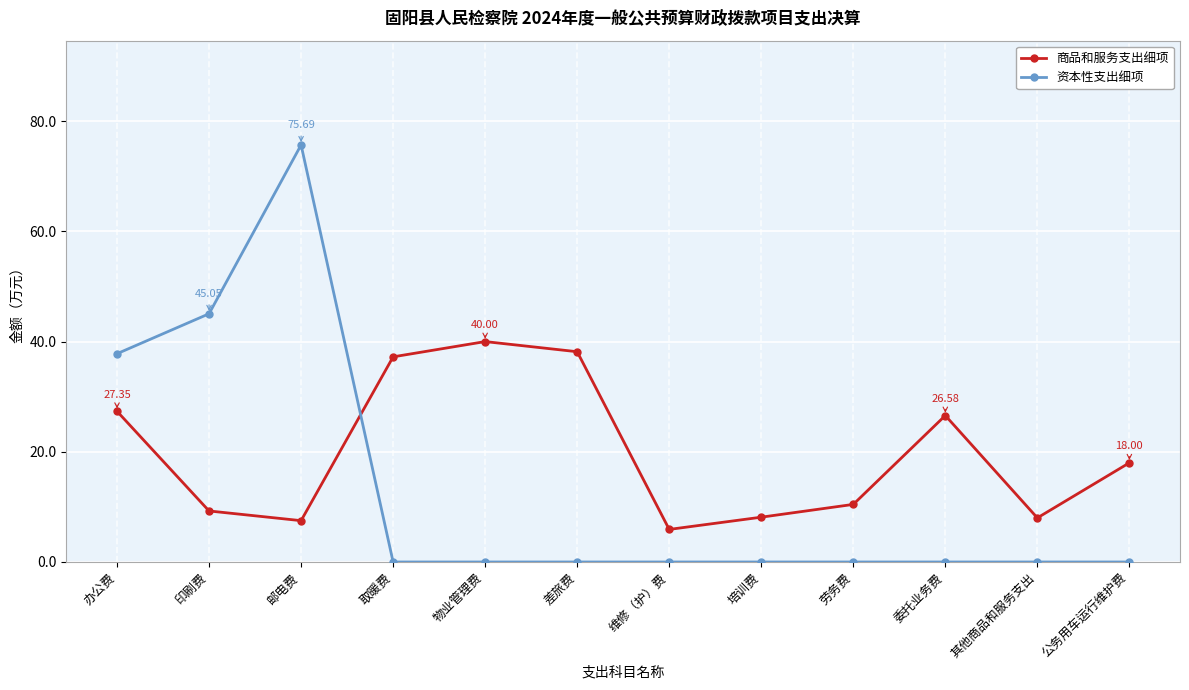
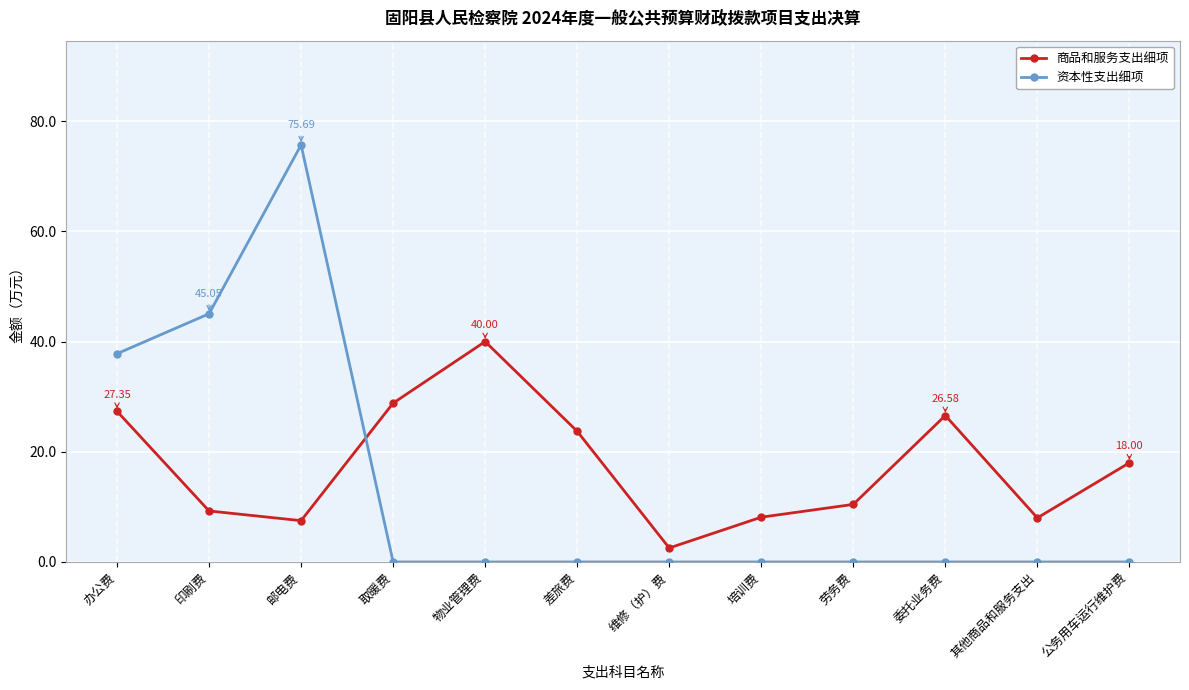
  {
    "商品和服务支出细项": {
      "印刷费": 9,
      "邮电费": 8,
-     "取暖费": 37,
-     "差旅费": 38,
-     "维修（护）费": 6,
+     "取暖费": 29,
+     "差旅费": 24,
+     "维修（护）费": 3,
      "培训费": 8,
      "劳务费": 10,
      "其他商品和服务支出": 8
    },
    "资本性支出细项": {
      "印刷费": 45.05,
      "邮电费": 75.69
    }
  }
